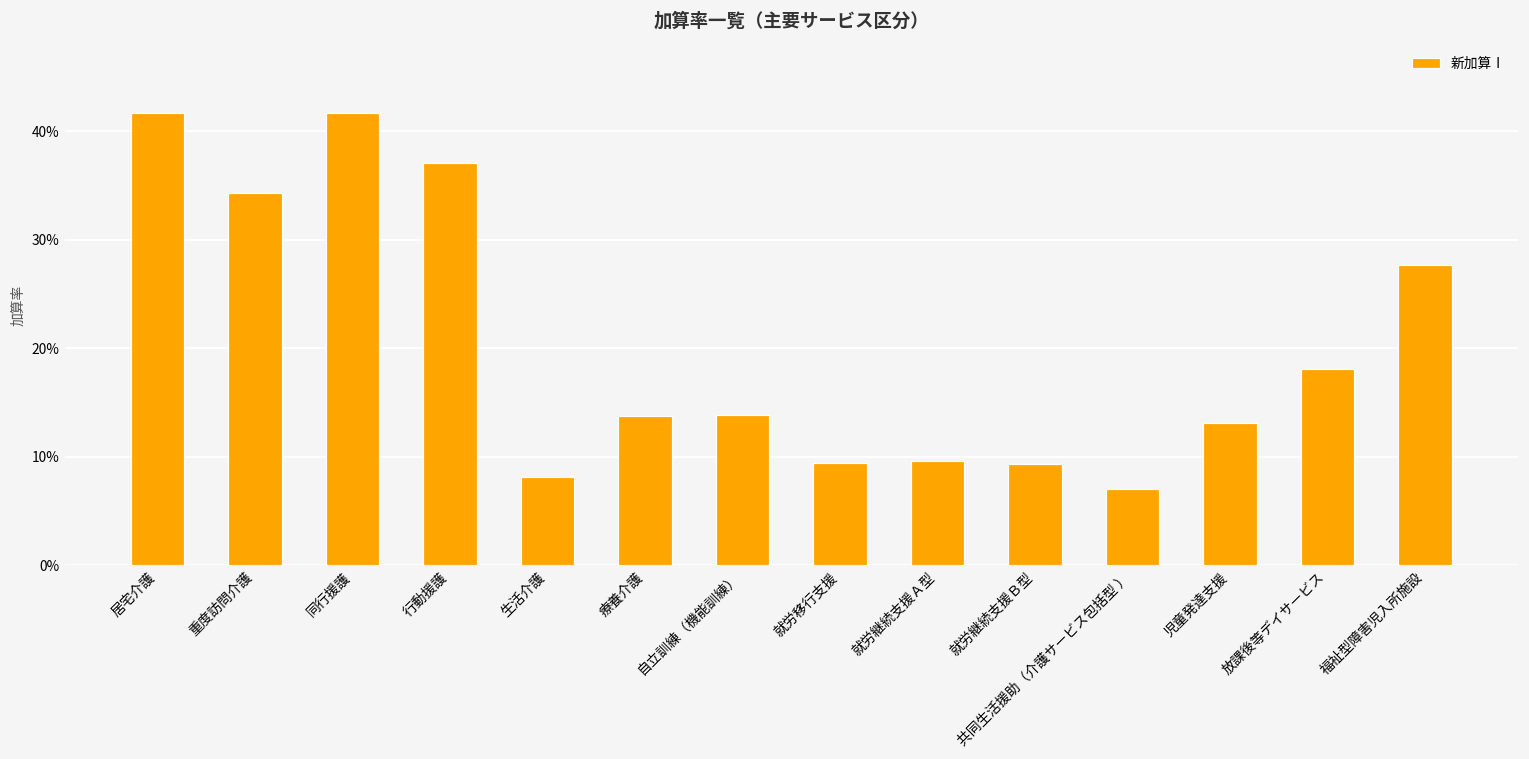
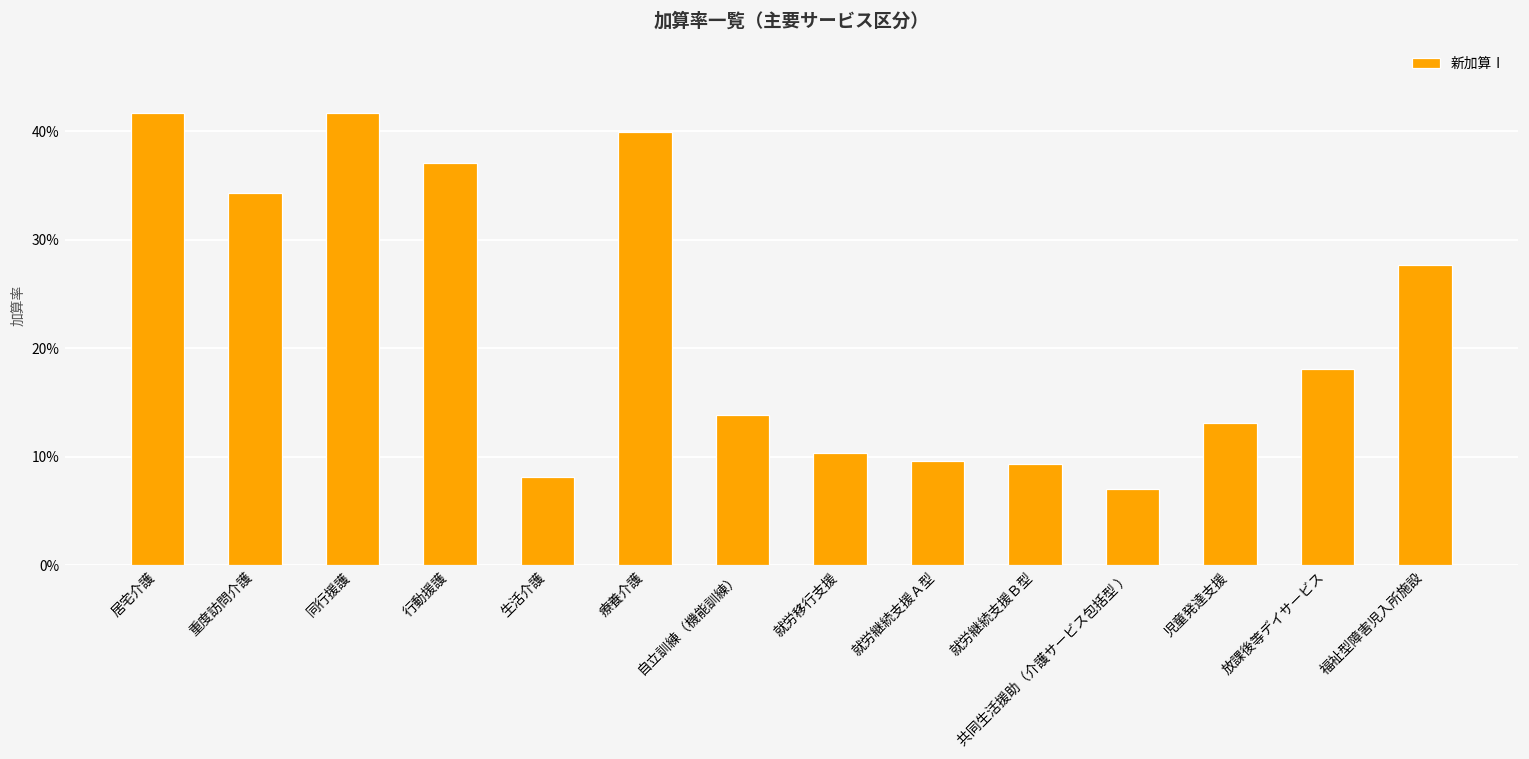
  {
    "居宅介護": "42%",
    "重度訪問介護": "34%",
    "同行援護": "42%",
    "行動援護": "37%",
    "生活介護": "8%",
-   "療養介護": "14%",
+   "療養介護": "40%",
    "自立訓練（機能訓練）": "14%",
-   "就労移行支援": "9%",
+   "就労移行支援": "10%",
    "就労継続支援Ａ型": "10%",
    "就労継続支援Ｂ型": "9%",
    "共同生活援助（介護サービス包括型 ）": "7%",
    "児童発達支援": "13%",
    "放課後等デイサービス": "18%",
    "福祉型障害児入所施設": "28%"
  }
